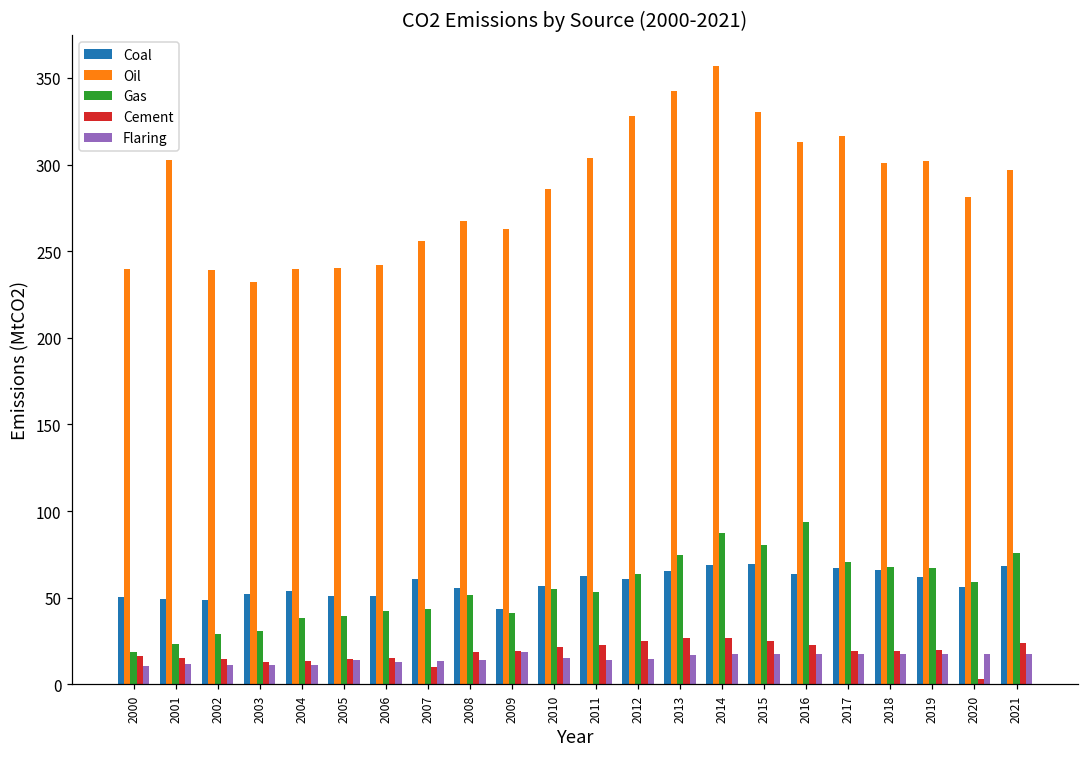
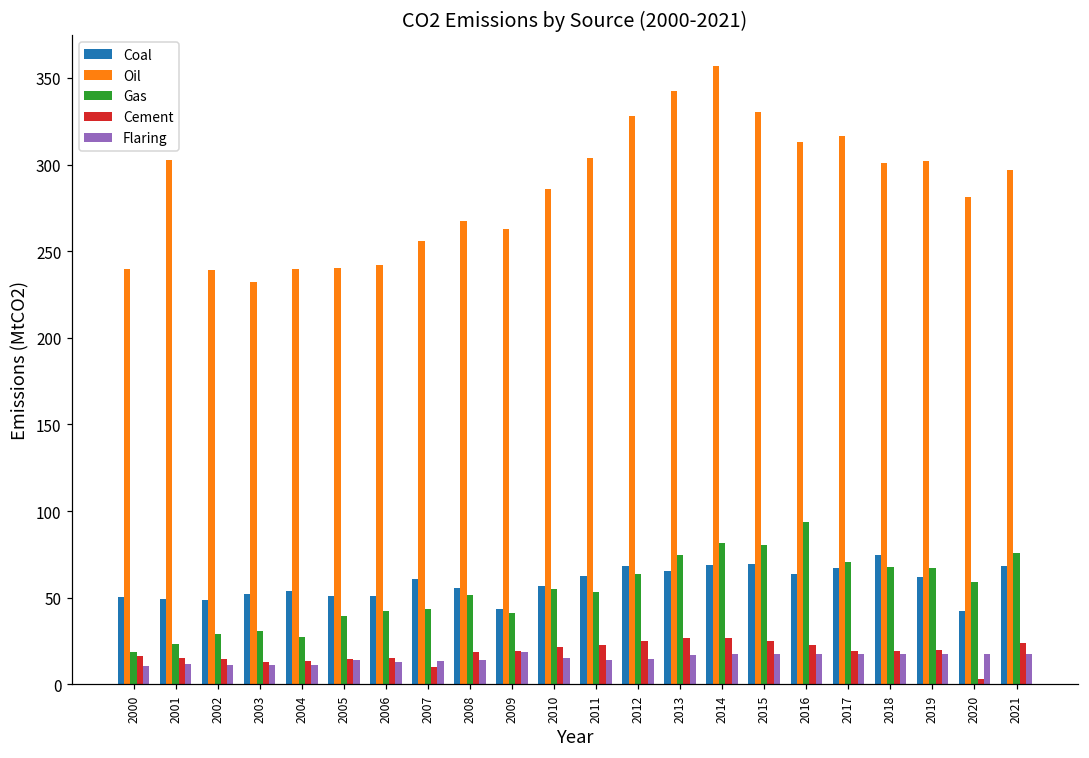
  {
    "Coal": {
      "2000": 50,
      "2001": 49,
      "2002": 49,
      "2003": 52,
      "2004": 54,
      "2005": 51,
      "2006": 51,
      "2007": 61,
      "2008": 55,
      "2009": 44,
      "2010": 57,
      "2011": 62,
-     "2012": 61,
+     "2012": 69,
      "2013": 66,
      "2014": 69,
      "2015": 69,
      "2016": 64,
      "2017": 67,
-     "2018": 66,
+     "2018": 74,
      "2019": 62,
-     "2020": 56,
+     "2020": 43,
      "2021": 68
    },
    "Oil": {
      "2000": 239,
      "2001": 303,
      "2002": 239,
      "2003": 232,
      "2004": 240,
      "2005": 240,
      "2006": 242,
      "2007": 256,
      "2008": 267,
      "2009": 263,
      "2010": 286,
      "2011": 304,
      "2012": 328,
      "2013": 342,
      "2014": 357,
      "2015": 330,
      "2016": 313,
      "2017": 316,
      "2018": 301,
      "2019": 302,
      "2020": 281,
      "2021": 297
    },
    "Gas": {
      "2000": 18,
      "2001": 23,
      "2002": 29,
      "2003": 31,
-     "2004": 38,
+     "2004": 27,
      "2005": 40,
      "2006": 42,
      "2007": 43,
      "2008": 51,
      "2009": 41,
      "2010": 55,
      "2011": 53,
      "2012": 63,
      "2013": 75,
-     "2014": 87,
+     "2014": 81,
      "2015": 80,
      "2016": 94,
      "2017": 71,
      "2018": 67,
      "2019": 67,
      "2020": 59,
      "2021": 76
    },
    "Cement": {
      "2000": 16,
      "2001": 15,
      "2002": 14,
      "2003": 13,
      "2004": 13,
      "2005": 14,
      "2006": 15,
      "2007": 10,
      "2008": 19,
      "2009": 19,
      "2010": 21,
      "2011": 23,
      "2012": 25,
      "2013": 27,
      "2014": 27,
      "2015": 25,
      "2016": 22,
      "2017": 19,
      "2018": 19,
      "2019": 20,
      "2020": 3,
      "2021": 24
    },
    "Flaring": {
      "2000": 11,
      "2001": 12,
      "2002": 11,
      "2003": 11,
      "2004": 11,
      "2005": 14,
      "2006": 13,
      "2007": 13,
      "2008": 14,
      "2009": 18,
      "2010": 15,
      "2011": 14,
      "2012": 15,
      "2013": 17,
      "2014": 18,
      "2015": 18,
      "2016": 18,
      "2017": 18,
      "2018": 18,
      "2019": 18,
      "2020": 18,
      "2021": 18
    }
  }
